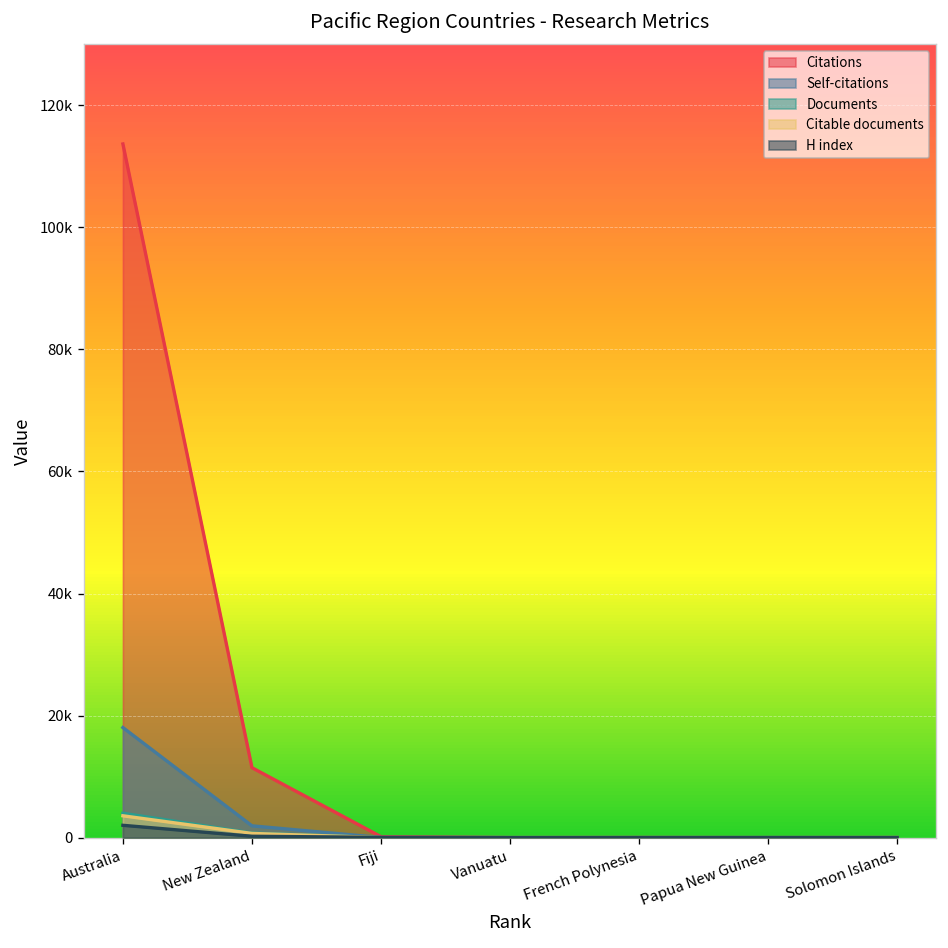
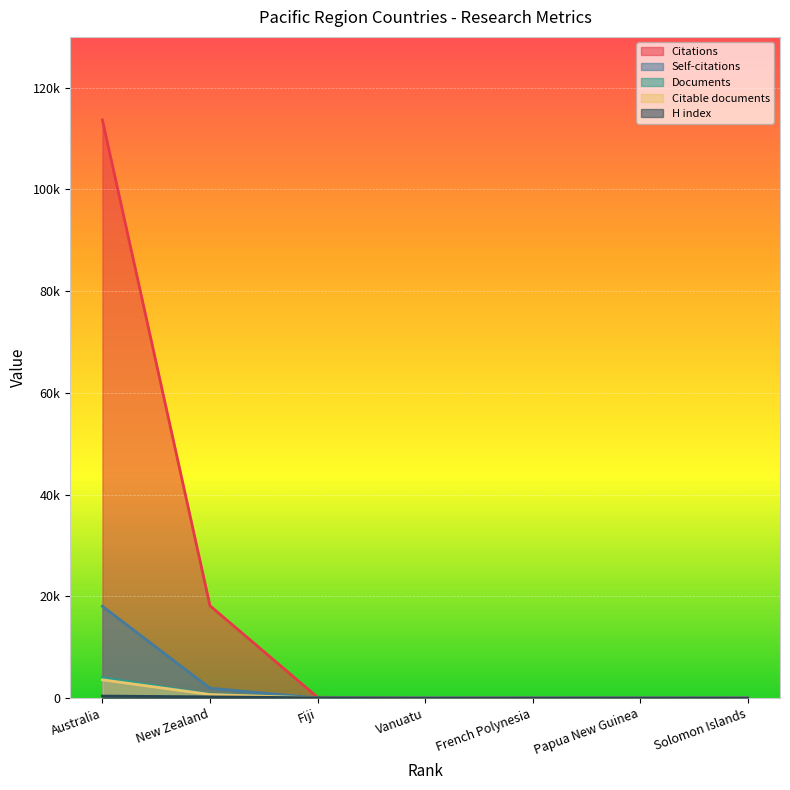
  {
    "Citations": {
      "Australia": 114000,
-     "New Zealand": 11000
+     "New Zealand": 18000
    },
    "H index": {
-     "Australia": 2000
+     "Australia": 0
    }
  }
